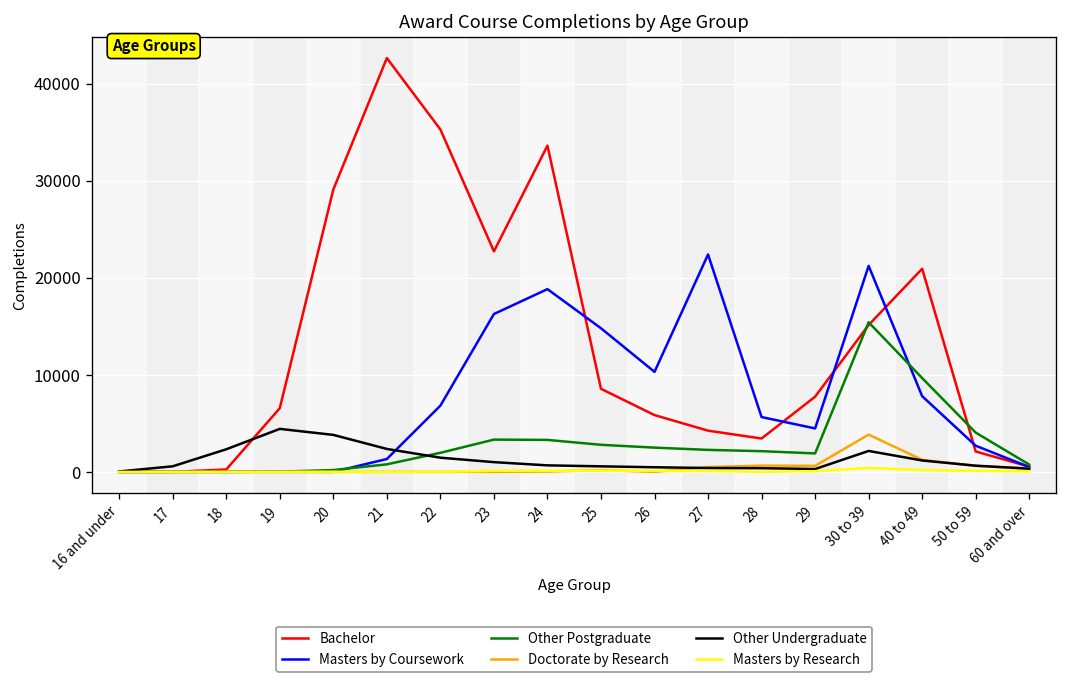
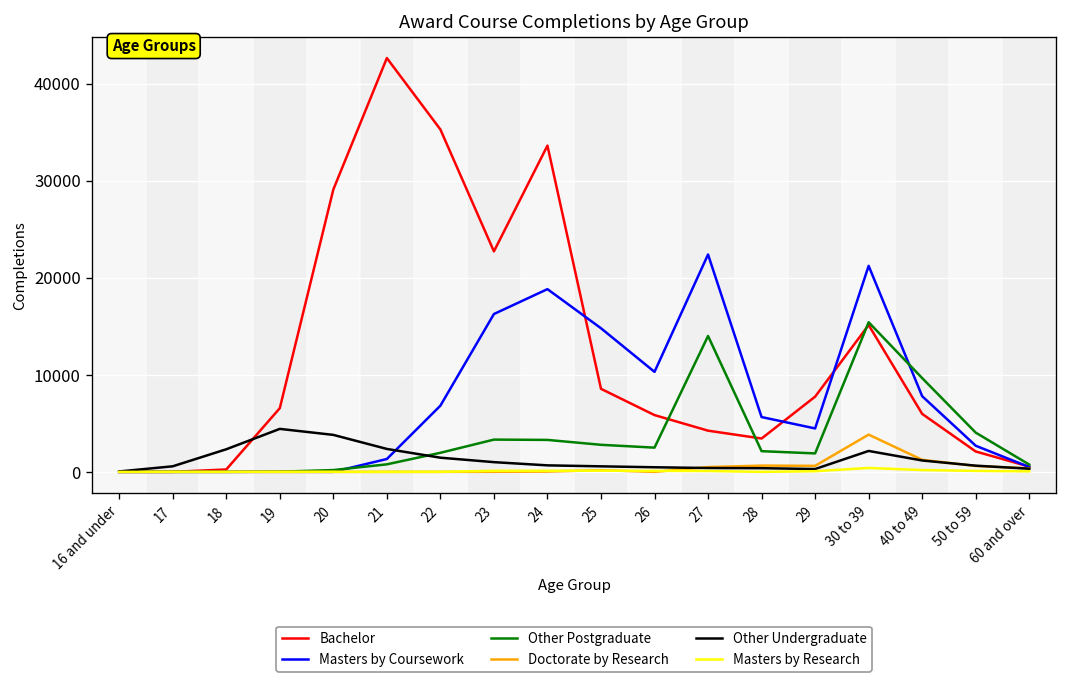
  {
    "Bachelor": {
      "19": 7000,
      "20": 29000,
      "21": 43000,
      "22": 35000,
      "23": 23000,
      "24": 34000,
      "25": 9000,
      "26": 6000,
      "27": 4000,
      "28": 3000,
      "29": 8000,
-     "40 to 49": 21000,
+     "40 to 49": 6000,
      "50 to 59": 2000
    },
    "Masters by Coursework": {
      "21": 1000,
      "22": 7000,
      "23": 16000,
      "24": 19000,
      "25": 15000,
      "26": 10000,
      "27": 22000,
      "28": 6000,
      "29": 4000,
      "30 to 39": 21000,
      "40 to 49": 8000,
      "50 to 59": 3000
    },
    "Other Postgraduate": {
      "21": 1000,
      "22": 2000,
      "23": 3000,
      "24": 3000,
      "25": 3000,
      "26": 2000,
-     "27": 2000,
+     "27": 14000,
      "28": 2000,
      "29": 2000,
      "40 to 49": 10000,
      "50 to 59": 4000
    },
    "Doctorate by Research": {
      "29": 1000,
      "30 to 39": 4000
    },
    "Other Undergraduate": {
      "17": 1000,
      "18": 2000,
      "19": 4000,
      "20": 4000,
      "21": 2000,
      "22": 1000,
      "23": 1000,
      "24": 1000,
      "25": 1000,
      "26": 0,
      "30 to 39": 2000
    },
    "Masters by Research": {
      "28": 0,
      "30 to 39": 0,
      "40 to 49": 0,
      "50 to 59": 0
    }
  }
